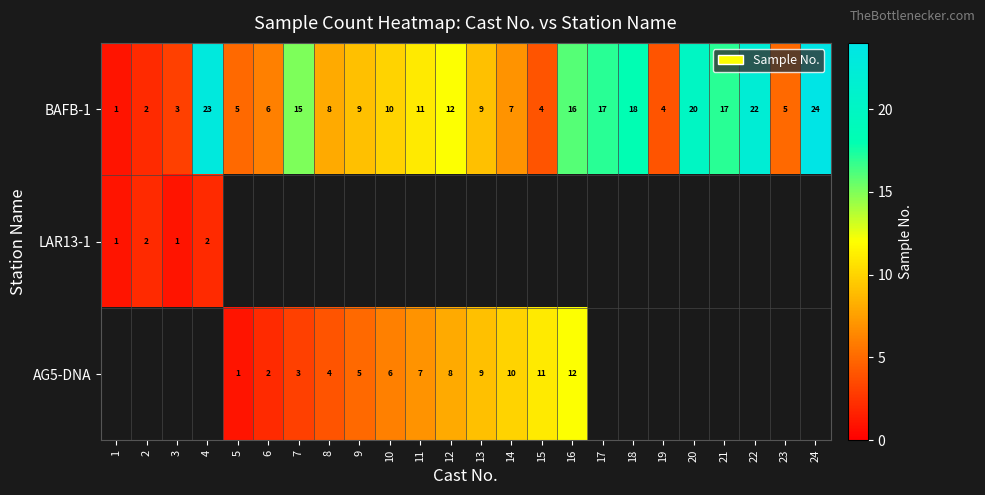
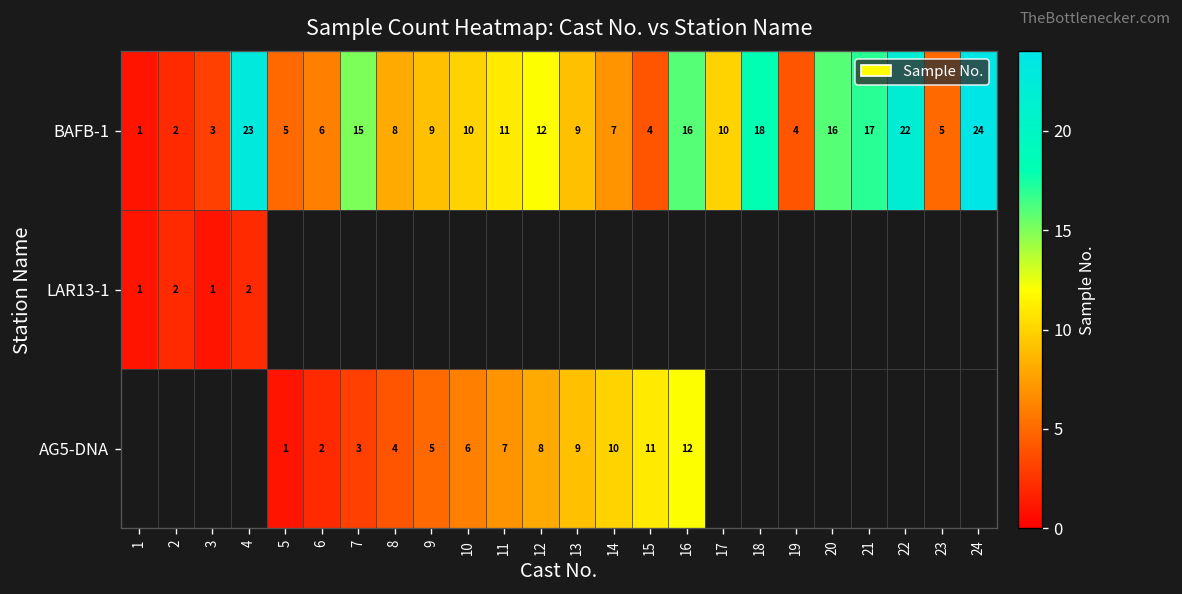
  {
    "BAFB-1": {
      "1": 1,
      "2": 2,
      "3": 3,
      "4": 23,
      "5": 5,
      "6": 6,
      "7": 15,
      "8": 8,
      "9": 9,
      "10": 10,
      "11": 11,
      "12": 12,
      "13": 9,
      "14": 7,
      "15": 4,
      "16": 16,
-     "17": 17,
+     "17": 10,
      "18": 18,
      "19": 4,
-     "20": 20,
+     "20": 16,
      "21": 17,
      "22": 22,
      "23": 5,
      "24": 24
    },
    "LAR13-1": {
      "1": 1,
      "2": 2,
      "3": 1,
      "4": 2
    },
    "AG5-DNA": {
      "5": 1,
      "6": 2,
      "7": 3,
      "8": 4,
      "9": 5,
      "10": 6,
      "11": 7,
      "12": 8,
      "13": 9,
      "14": 10,
      "15": 11,
      "16": 12
    }
  }
